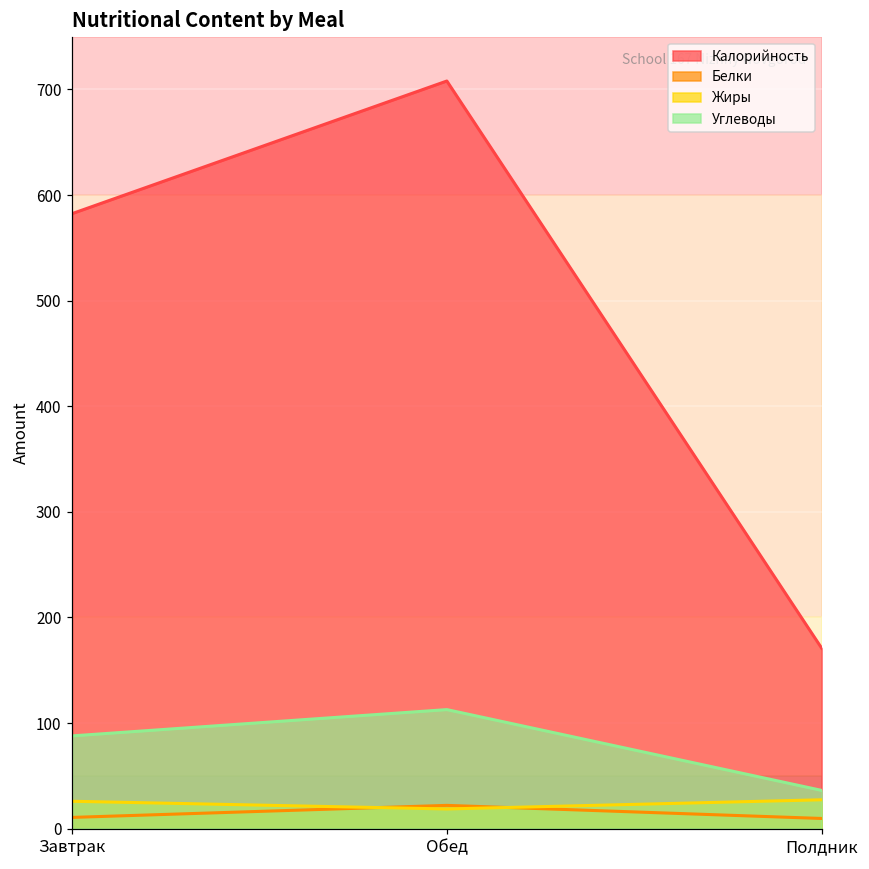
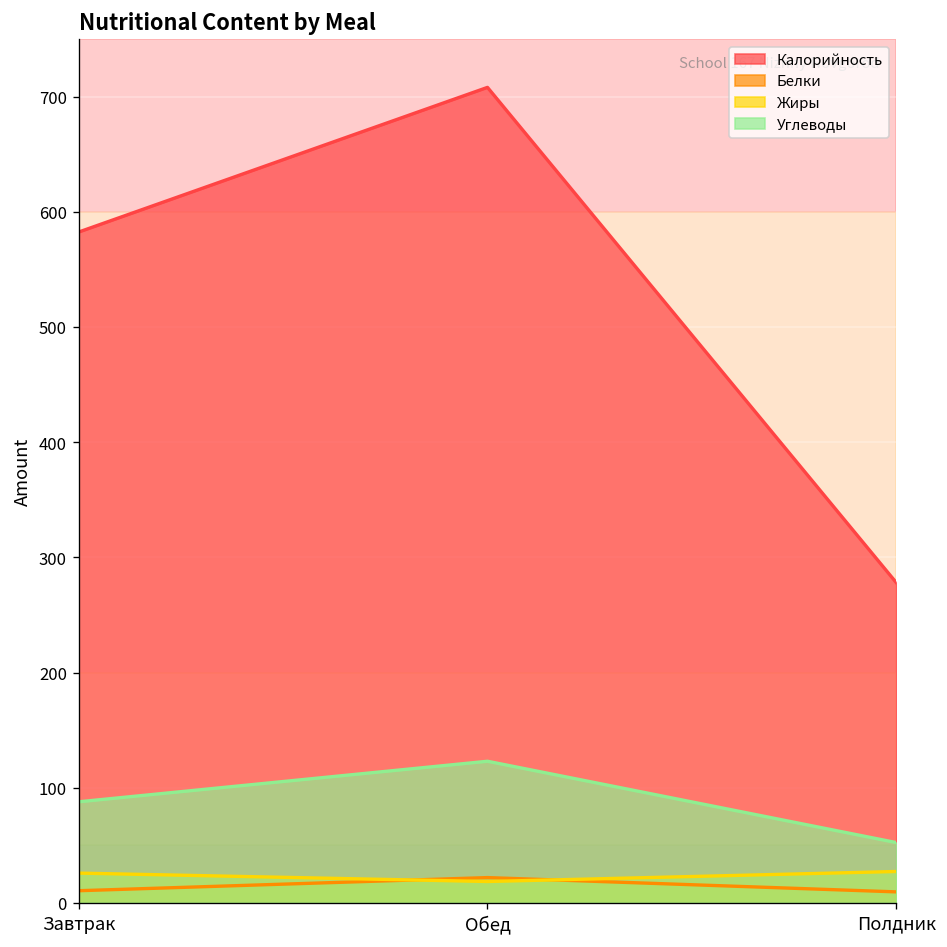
  {
    "Калорийность": {
      "Завтрак": 580,
      "Обед": 710,
-     "Полдник": 170
+     "Полдник": 280
    },
    "Белки": {
      "Завтрак": 10,
      "Обед": 20,
      "Полдник": 10
    },
    "Жиры": {
      "Завтрак": 30,
      "Обед": 20,
      "Полдник": 30
    },
    "Углеводы": {
      "Завтрак": 90,
-     "Обед": 110,
-     "Полдник": 40
+     "Обед": 120,
+     "Полдник": 50
    }
  }
